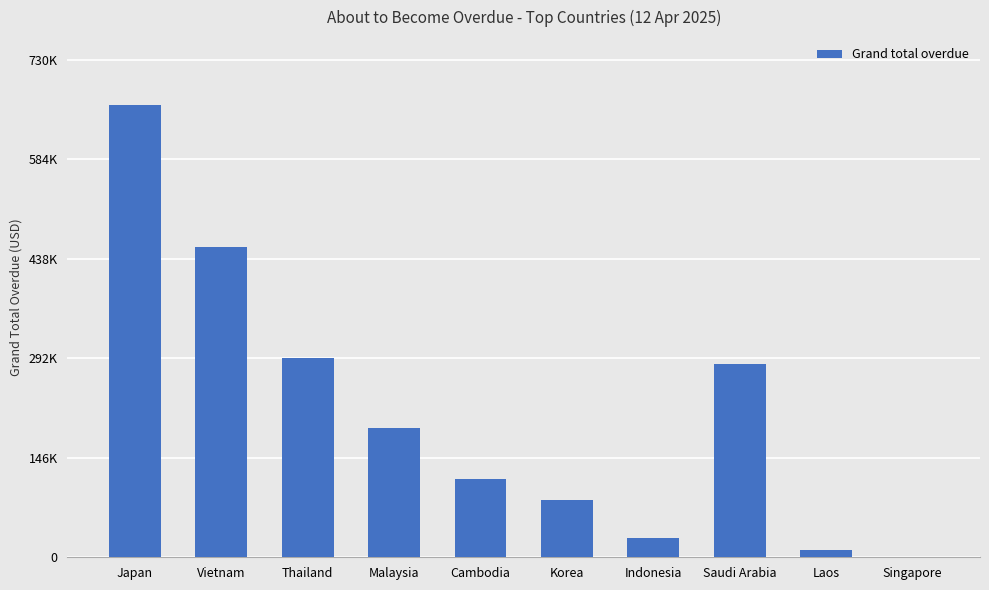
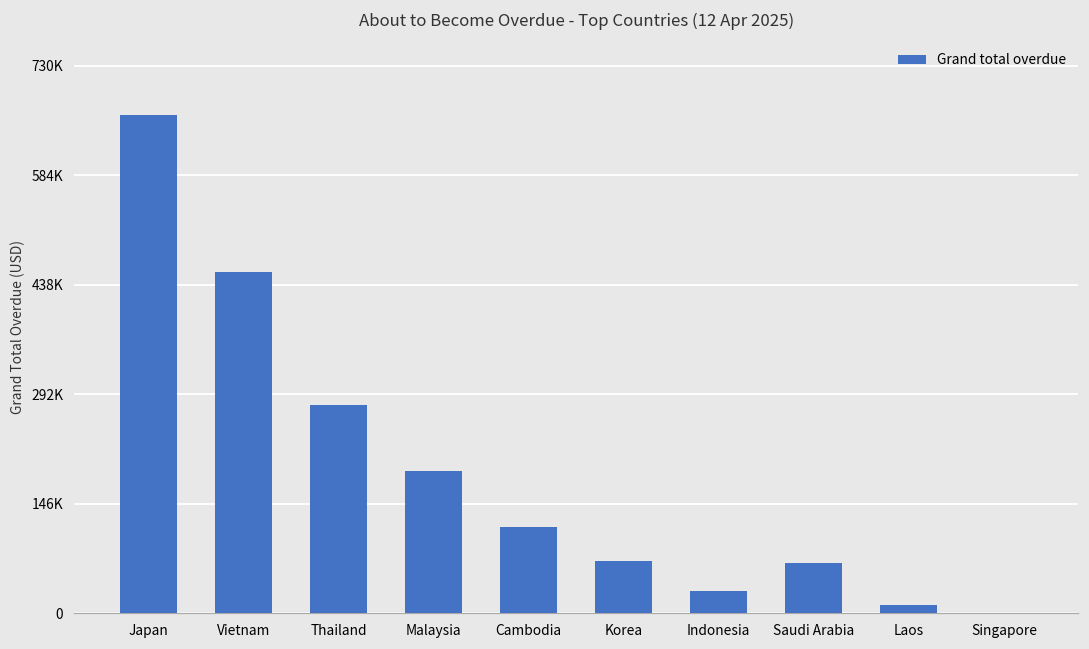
  {
    "Japan": 660000,
    "Vietnam": 460000,
-   "Thailand": 290000,
+   "Thailand": 280000,
    "Malaysia": 190000,
    "Cambodia": 120000,
-   "Korea": 80000,
+   "Korea": 70000,
    "Indonesia": 30000,
-   "Saudi Arabia": 280000,
+   "Saudi Arabia": 70000,
    "Laos": 10000
  }
